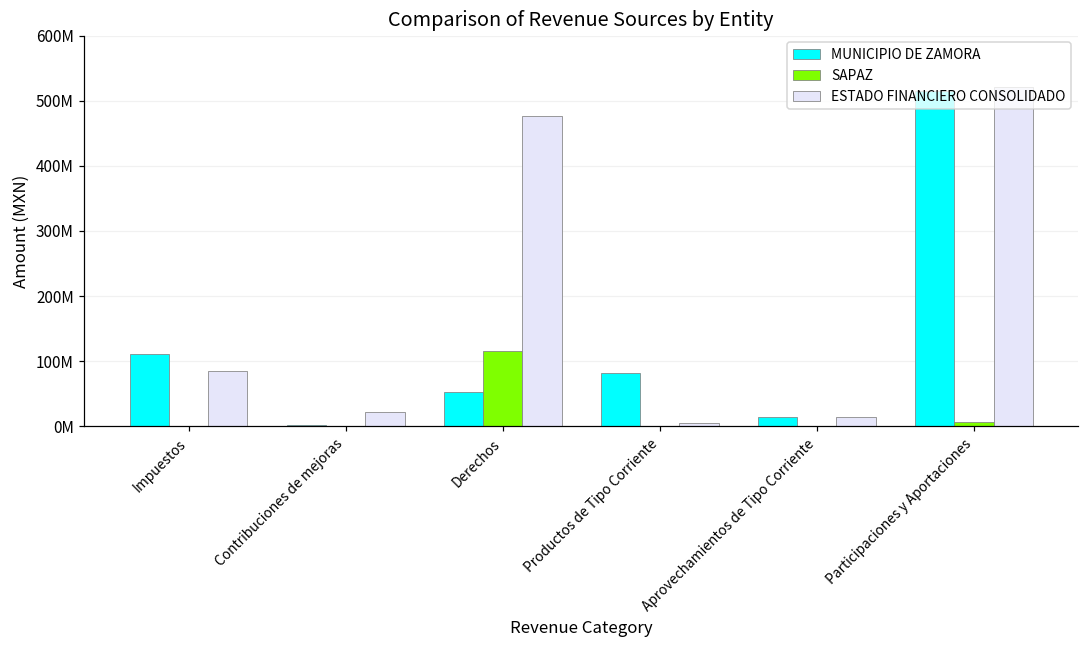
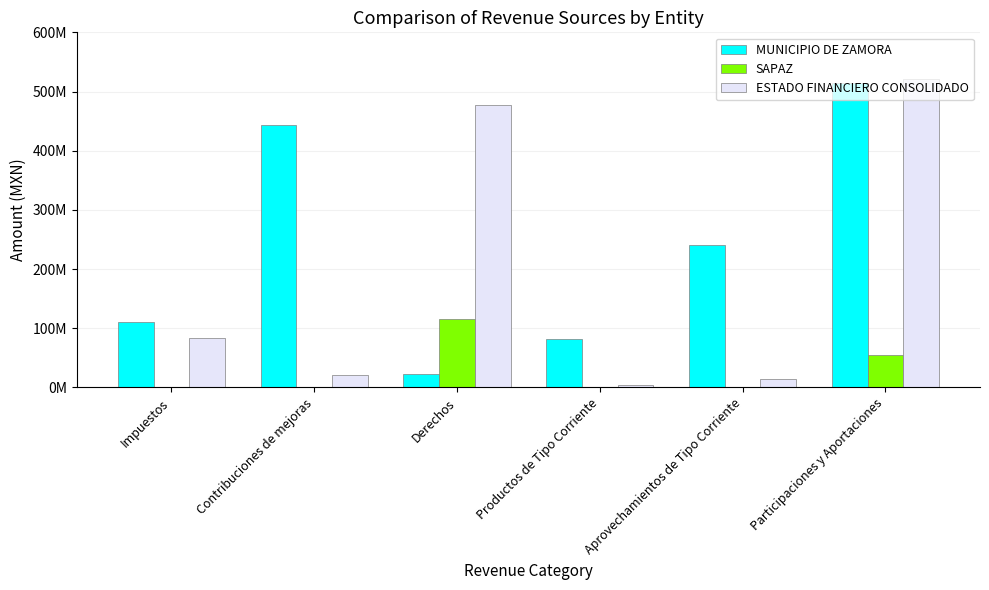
  {
    "MUNICIPIO DE ZAMORA": {
      "Impuestos": 110000000,
-     "Contribuciones de mejoras": 0,
-     "Derechos": 50000000,
+     "Contribuciones de mejoras": 440000000,
+     "Derechos": 20000000,
      "Productos de Tipo Corriente": 80000000,
-     "Aprovechamientos de Tipo Corriente": 10000000
+     "Aprovechamientos de Tipo Corriente": 240000000
    },
    "SAPAZ": {
      "Impuestos": 0,
      "Contribuciones de mejoras": 0,
      "Derechos": 120000000,
      "Productos de Tipo Corriente": 0,
      "Aprovechamientos de Tipo Corriente": 0,
-     "Participaciones y Aportaciones": 10000000
+     "Participaciones y Aportaciones": 50000000
    },
    "ESTADO FINANCIERO CONSOLIDADO": {
      "Impuestos": 80000000,
      "Contribuciones de mejoras": 20000000,
      "Derechos": 480000000,
      "Aprovechamientos de Tipo Corriente": 10000000
    }
  }
